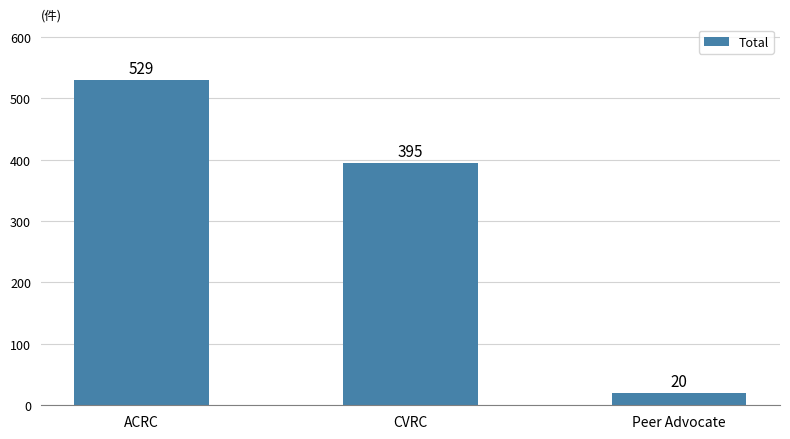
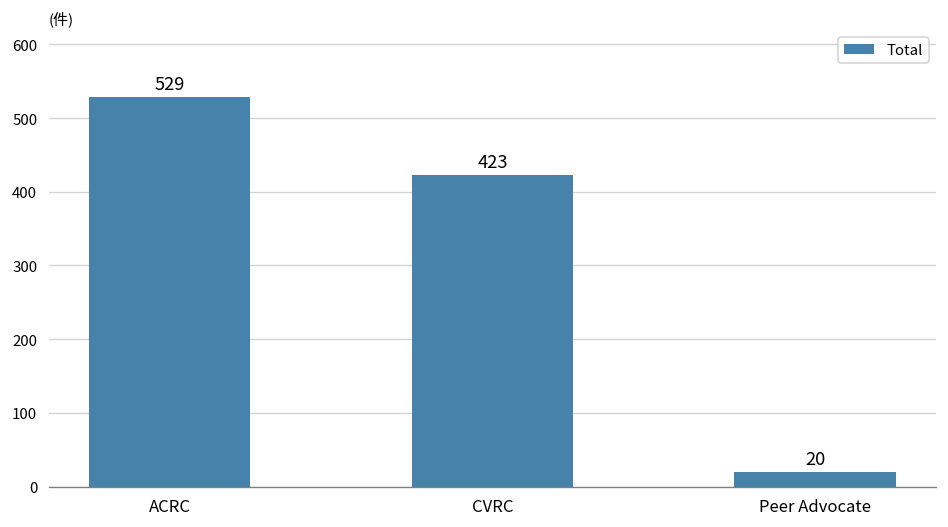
  {
    "ACRC": 529,
-   "CVRC": 395,
+   "CVRC": 423,
    "Peer Advocate": 20
  }
